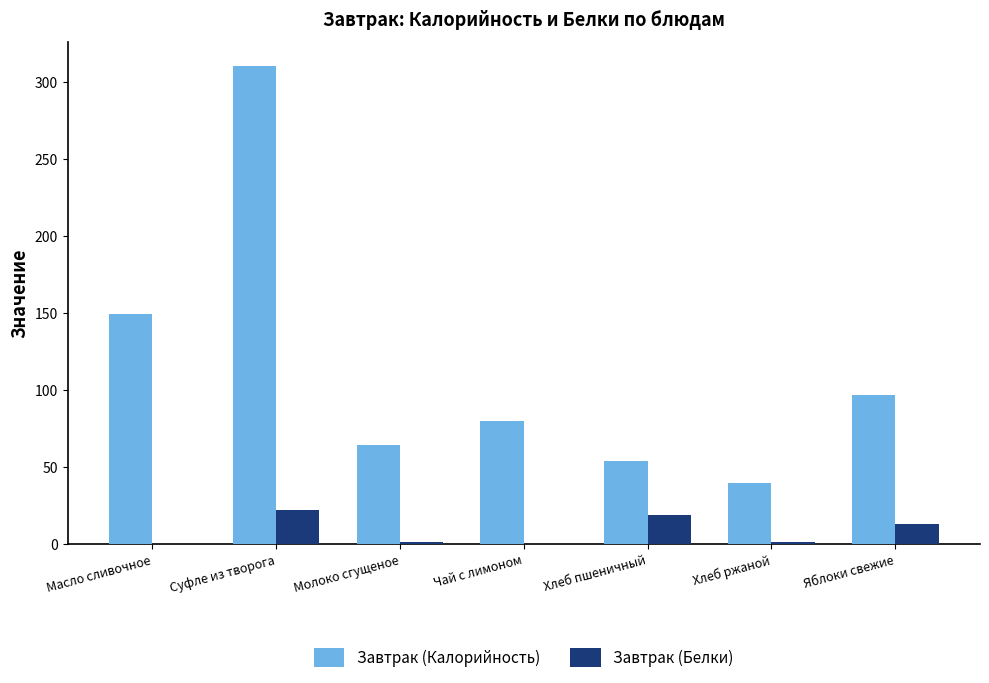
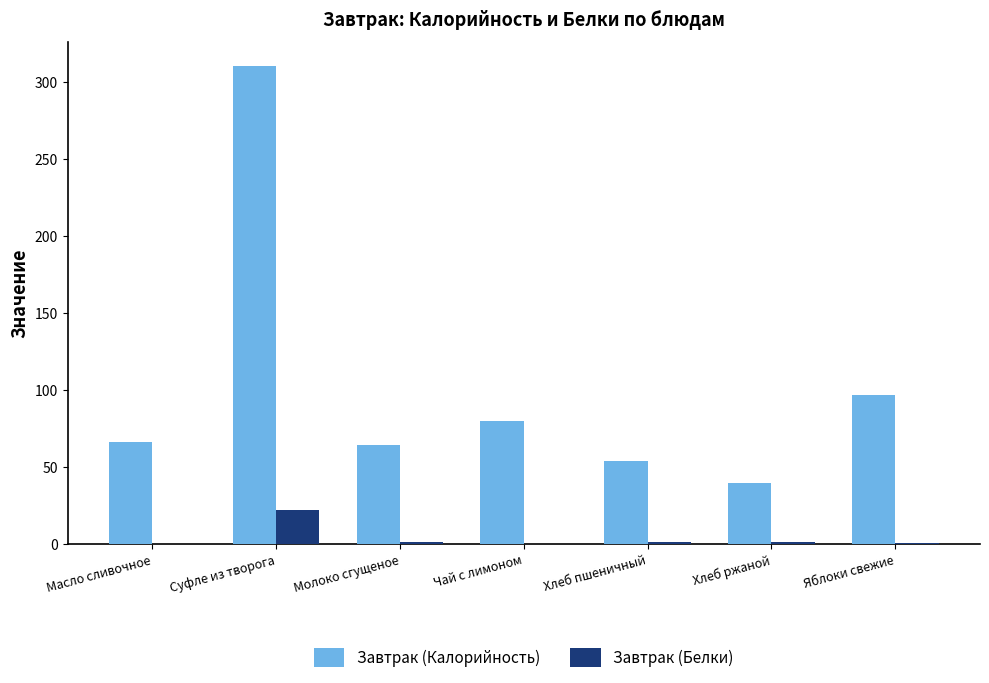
  {
    "Завтрак (Калорийность)": {
-     "Масло сливочное": 150,
+     "Масло сливочное": 66,
      "Суфле из творога": 311,
      "Молоко сгущеное": 64,
      "Чай с лимоном": 80,
      "Хлеб пшеничный": 54,
      "Хлеб ржаной": 40,
      "Яблоки свежие": 97
    },
    "Завтрак (Белки)": {
      "Суфле из творога": 22,
-     "Хлеб пшеничный": 19,
+     "Хлеб пшеничный": 2,
      "Хлеб ржаной": 2,
-     "Яблоки свежие": 13
+     "Яблоки свежие": 1
    }
  }
